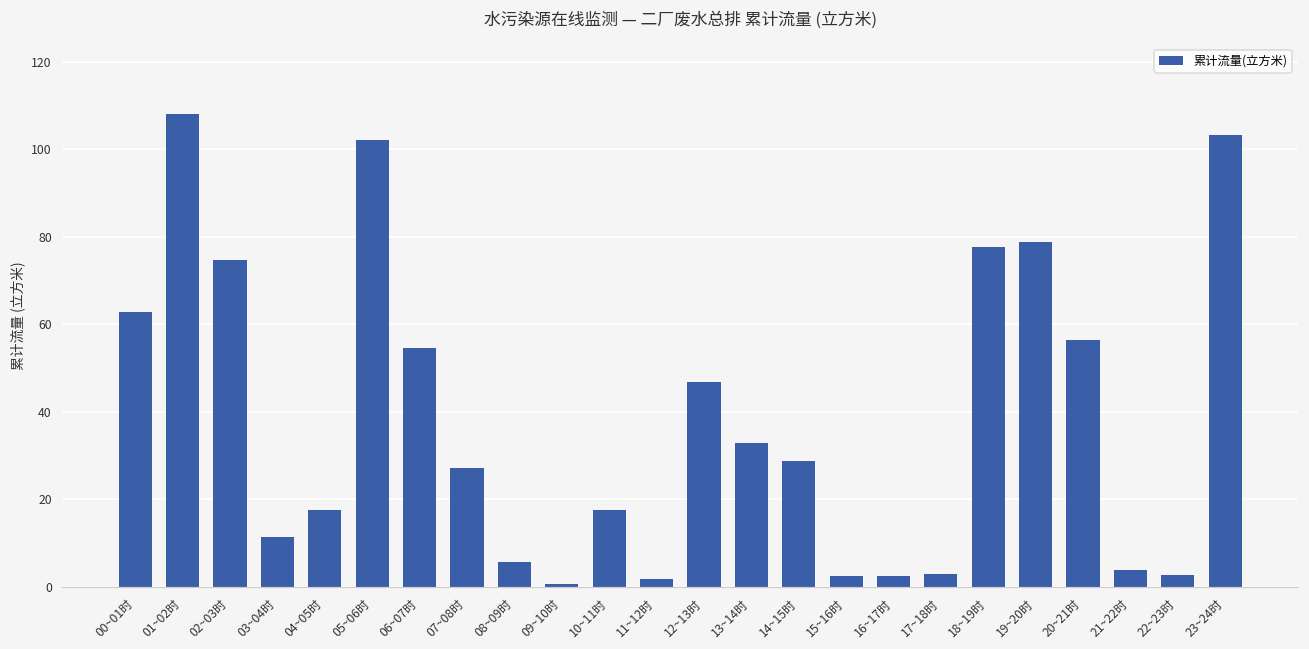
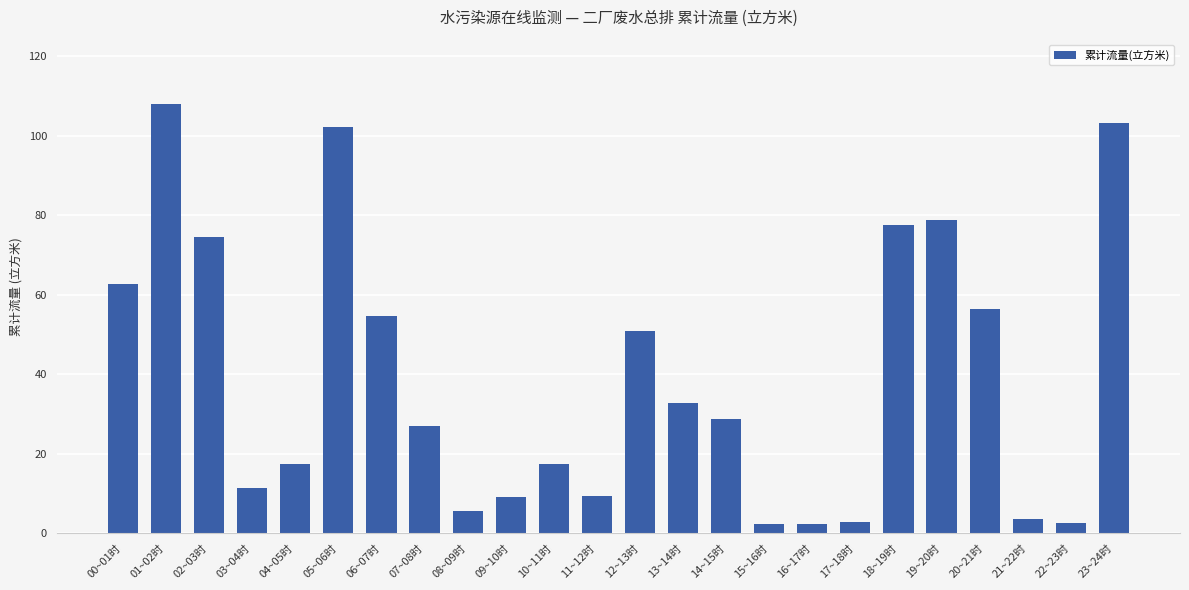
  {
    "00~01时": 63,
    "01~02时": 108,
    "02~03时": 75,
    "03~04时": 11,
    "04~05时": 18,
    "05~06时": 102,
    "06~07时": 55,
    "07~08时": 27,
    "08~09时": 6,
-   "09~10时": 1,
+   "09~10时": 9,
    "10~11时": 17,
-   "11~12时": 2,
-   "12~13时": 47,
+   "11~12时": 9,
+   "12~13时": 51,
    "13~14时": 33,
    "14~15时": 29,
    "15~16时": 2,
    "16~17时": 2,
    "17~18时": 3,
    "18~19时": 78,
    "19~20时": 79,
    "20~21时": 56,
    "21~22时": 4,
    "22~23时": 3,
    "23~24时": 103
  }
